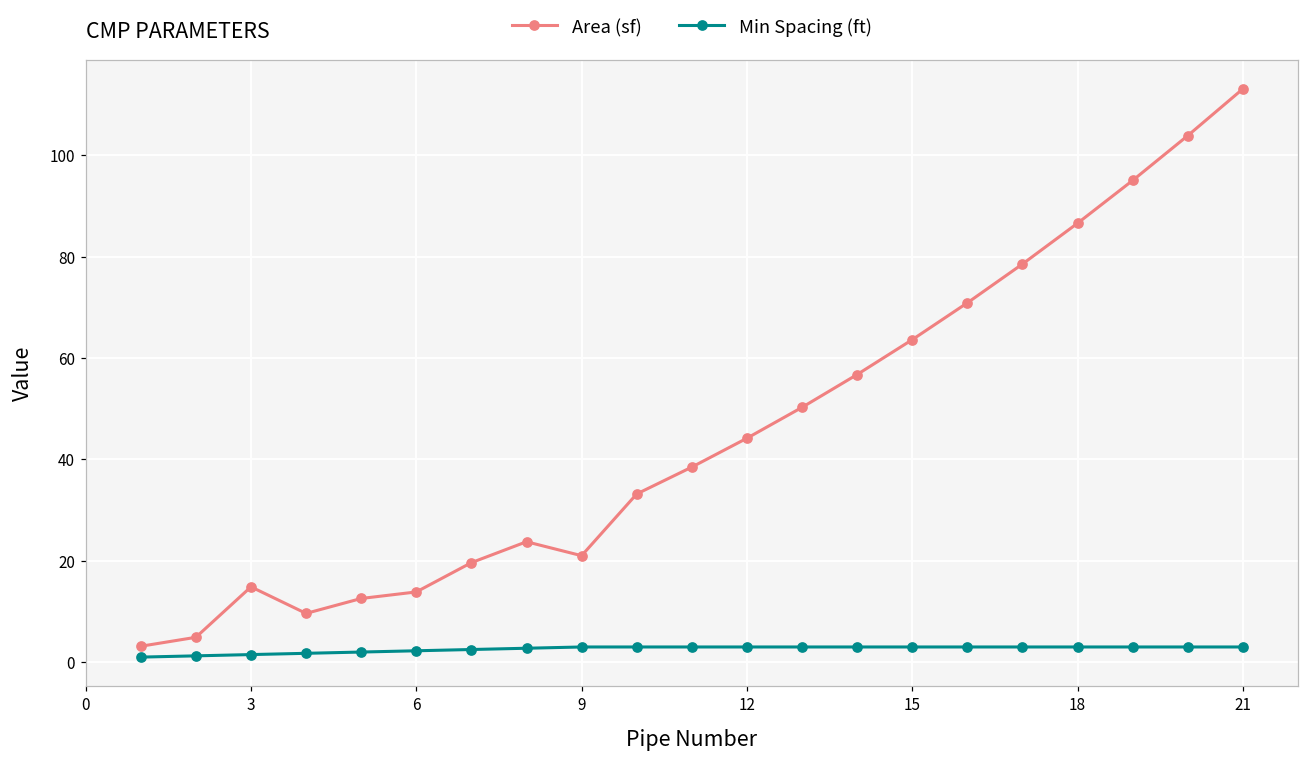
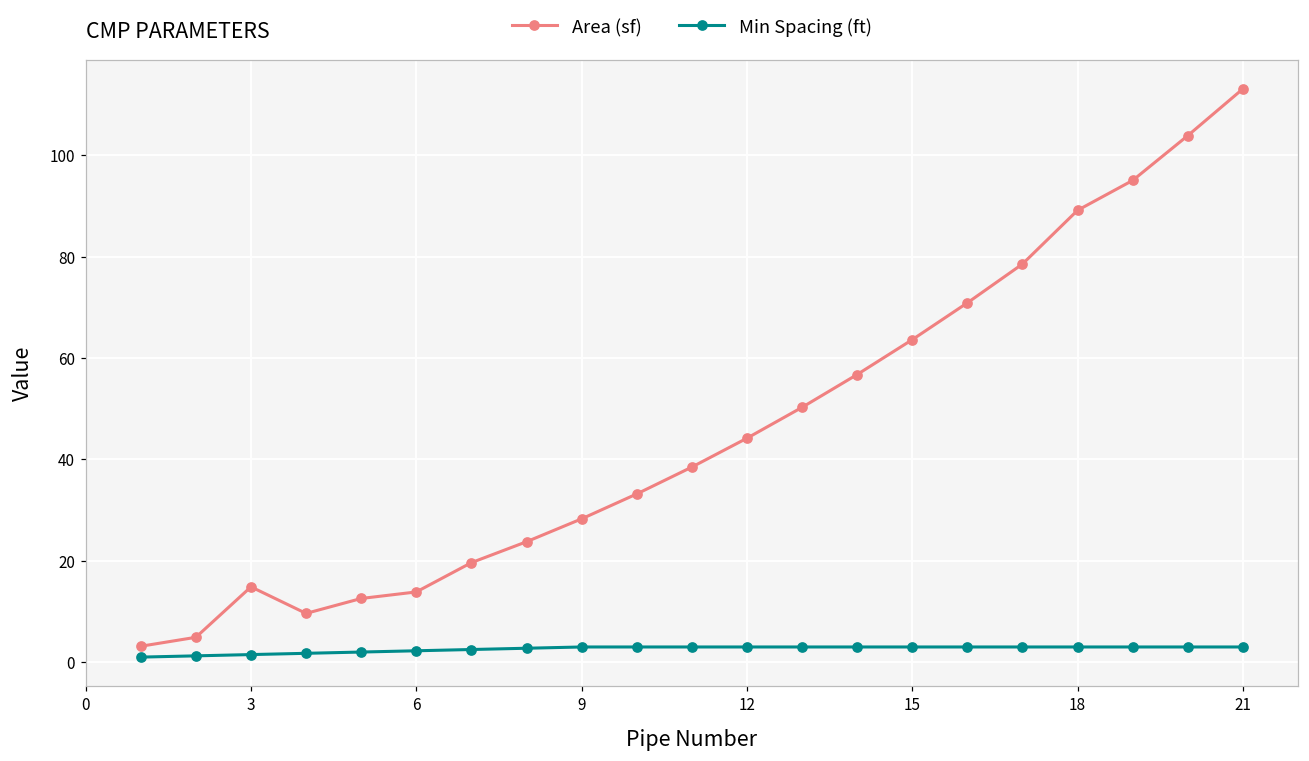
  {
    "Area (sf)": {
      "3": 15,
      "6": 14,
-     "9": 21,
+     "9": 28,
      "12": 44,
      "15": 64,
-     "18": 87,
+     "18": 89,
      "21": 113
    },
    "Min Spacing (ft)": {
      "3": 2,
      "6": 2,
      "9": 3,
      "12": 3,
      "15": 3,
      "18": 3,
      "21": 3
    }
  }
